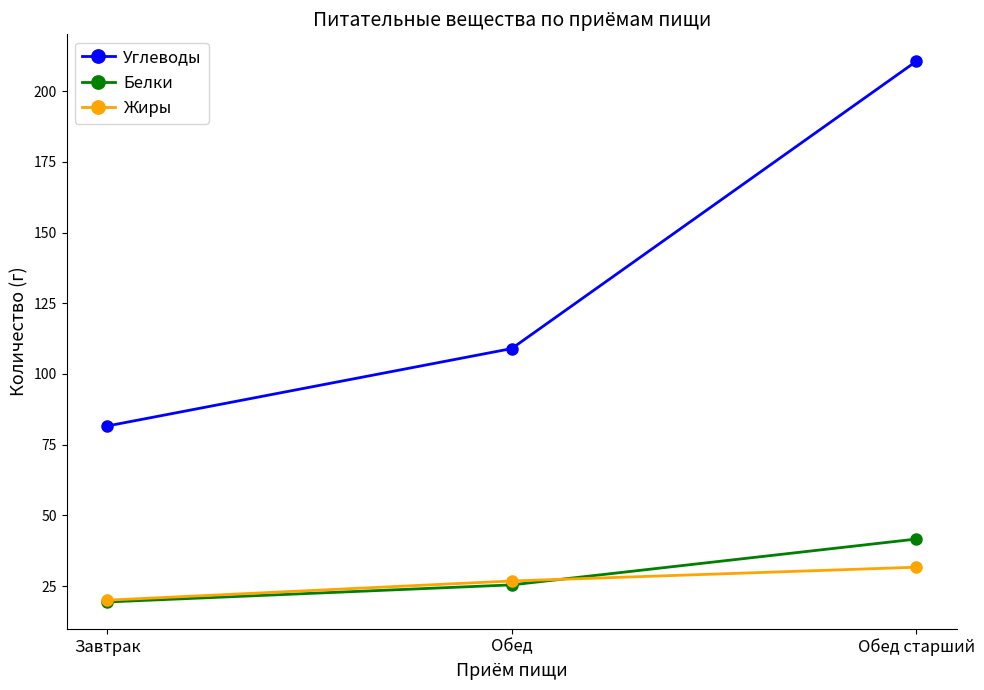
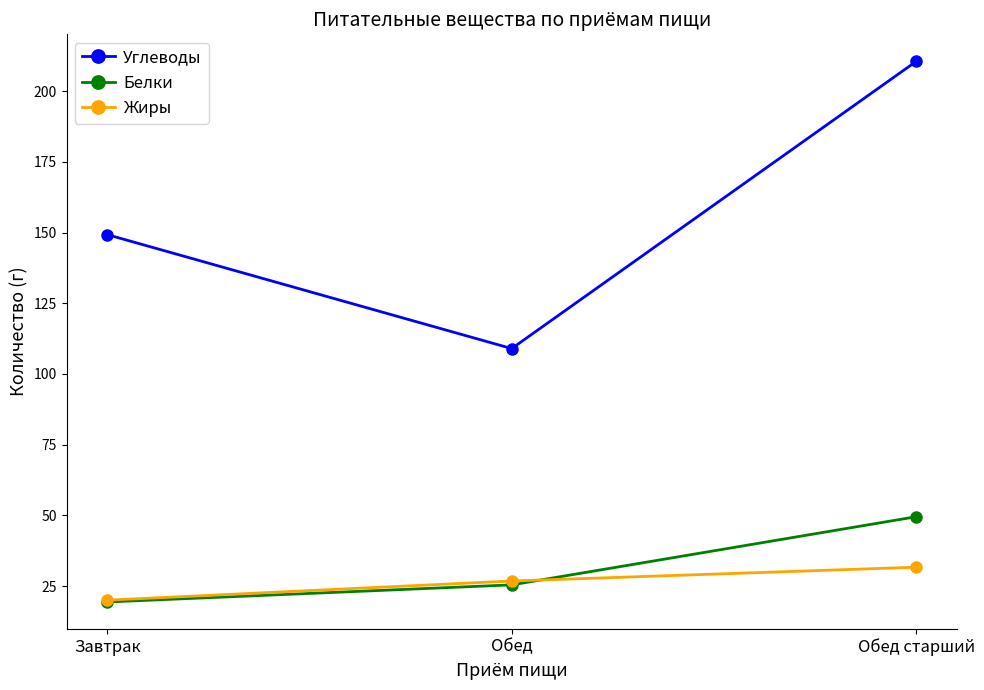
  {
    "Углеводы": {
-     "Завтрак": 82,
+     "Завтрак": 149,
      "Обед": 109,
      "Обед старший": 211
    },
    "Белки": {
      "Обед": 25,
-     "Обед старший": 42
+     "Обед старший": 50
    },
    "Жиры": {
      "Обед": 27,
      "Обед старший": 32
    }
  }
